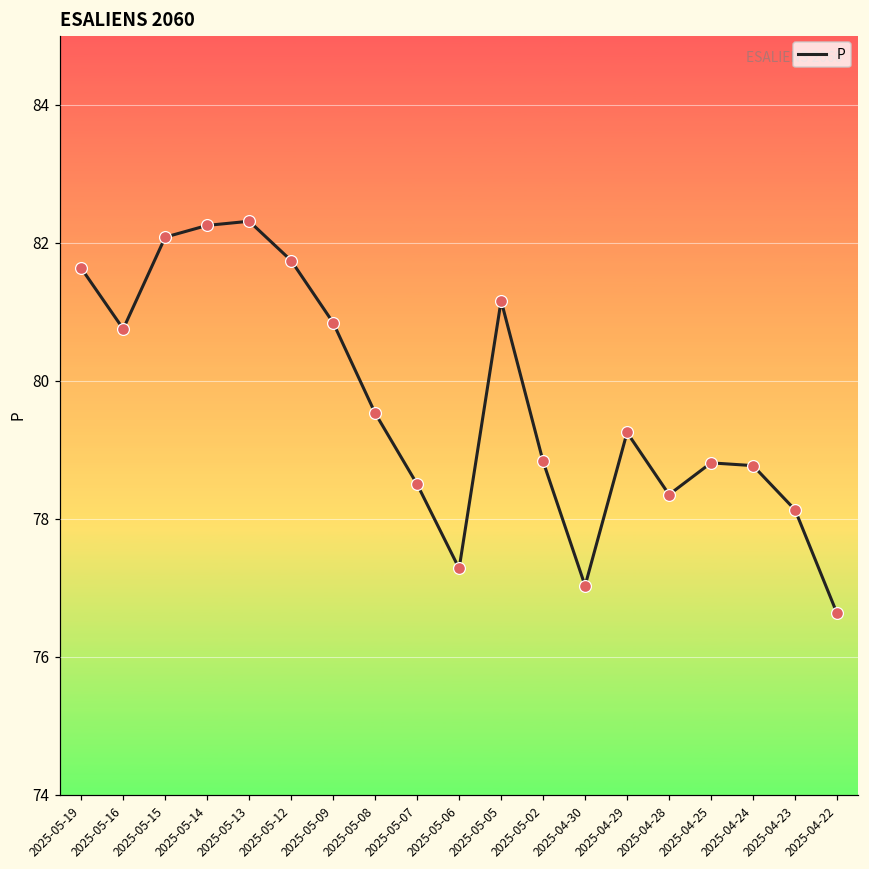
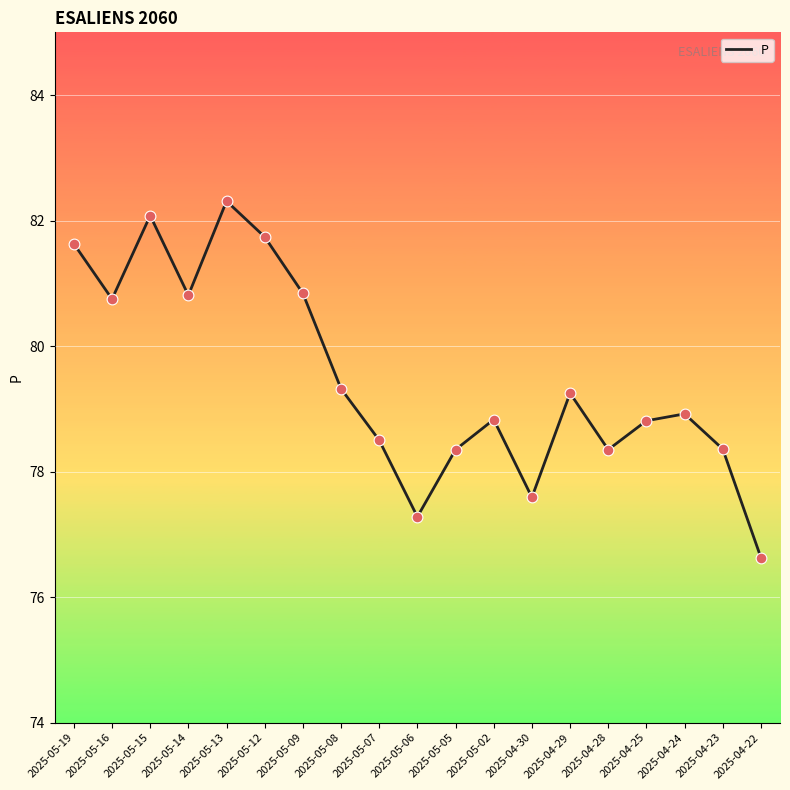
  {
    "2025-05-19": 81.6,
    "2025-05-16": 80.8,
    "2025-05-15": 82.1,
-   "2025-05-14": 82.3,
+   "2025-05-14": 80.8,
    "2025-05-13": 82.3,
    "2025-05-12": 81.7,
    "2025-05-09": 80.8,
-   "2025-05-08": 79.5,
+   "2025-05-08": 79.3,
    "2025-05-07": 78.5,
    "2025-05-06": 77.3,
-   "2025-05-05": 81.2,
+   "2025-05-05": 78.4,
    "2025-05-02": 78.8,
-   "2025-04-30": 77.0,
+   "2025-04-30": 77.6,
    "2025-04-29": 79.3,
    "2025-04-28": 78.4,
    "2025-04-25": 78.8,
-   "2025-04-24": 78.8,
-   "2025-04-23": 78.1,
+   "2025-04-24": 78.9,
+   "2025-04-23": 78.4,
    "2025-04-22": 76.6
  }
